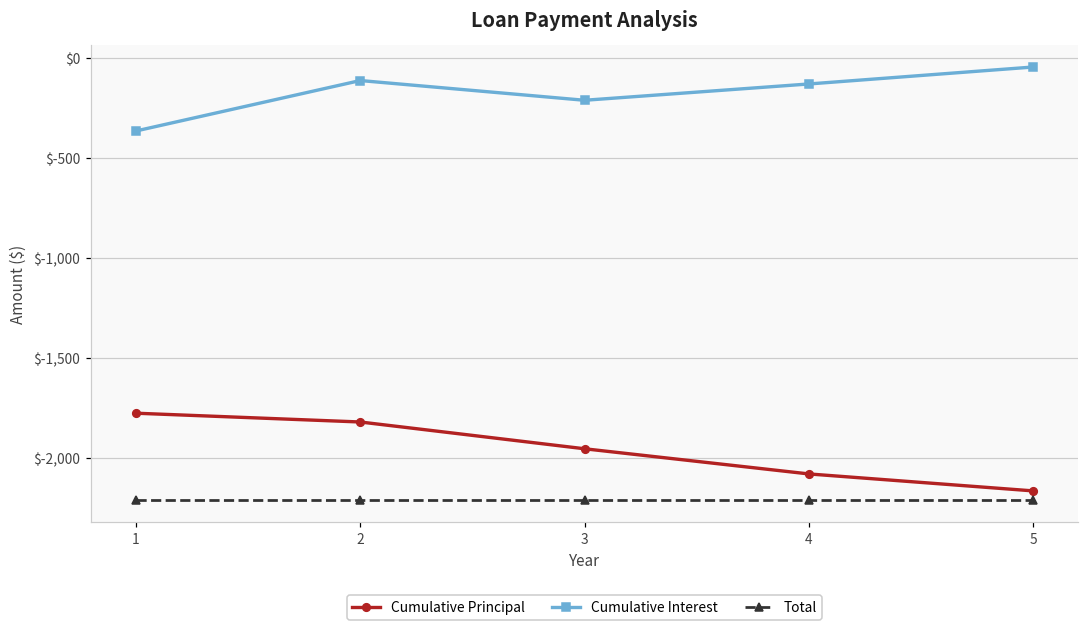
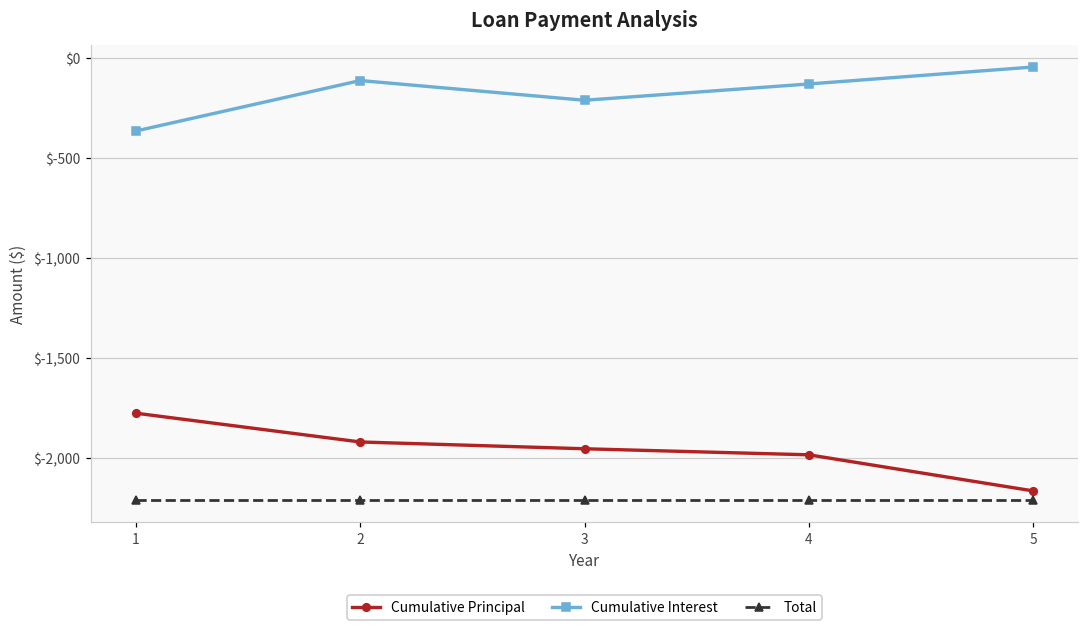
  {
    "Cumulative Principal": {
      "1": "$-1,780",
-     "2": "$-1,820",
+     "2": "$-1,920",
      "3": "$-1,950",
-     "4": "$-2,080",
+     "4": "$-1,980",
      "5": "$-2,160"
    },
    "Cumulative Interest": {
      "1": "$-370",
      "2": "$-110",
      "3": "$-210",
      "4": "$-130",
      "5": "$-50"
    },
    "Total": {
      "1": "$-2,210",
      "2": "$-2,210",
      "3": "$-2,210",
      "4": "$-2,210",
      "5": "$-2,210"
    }
  }
